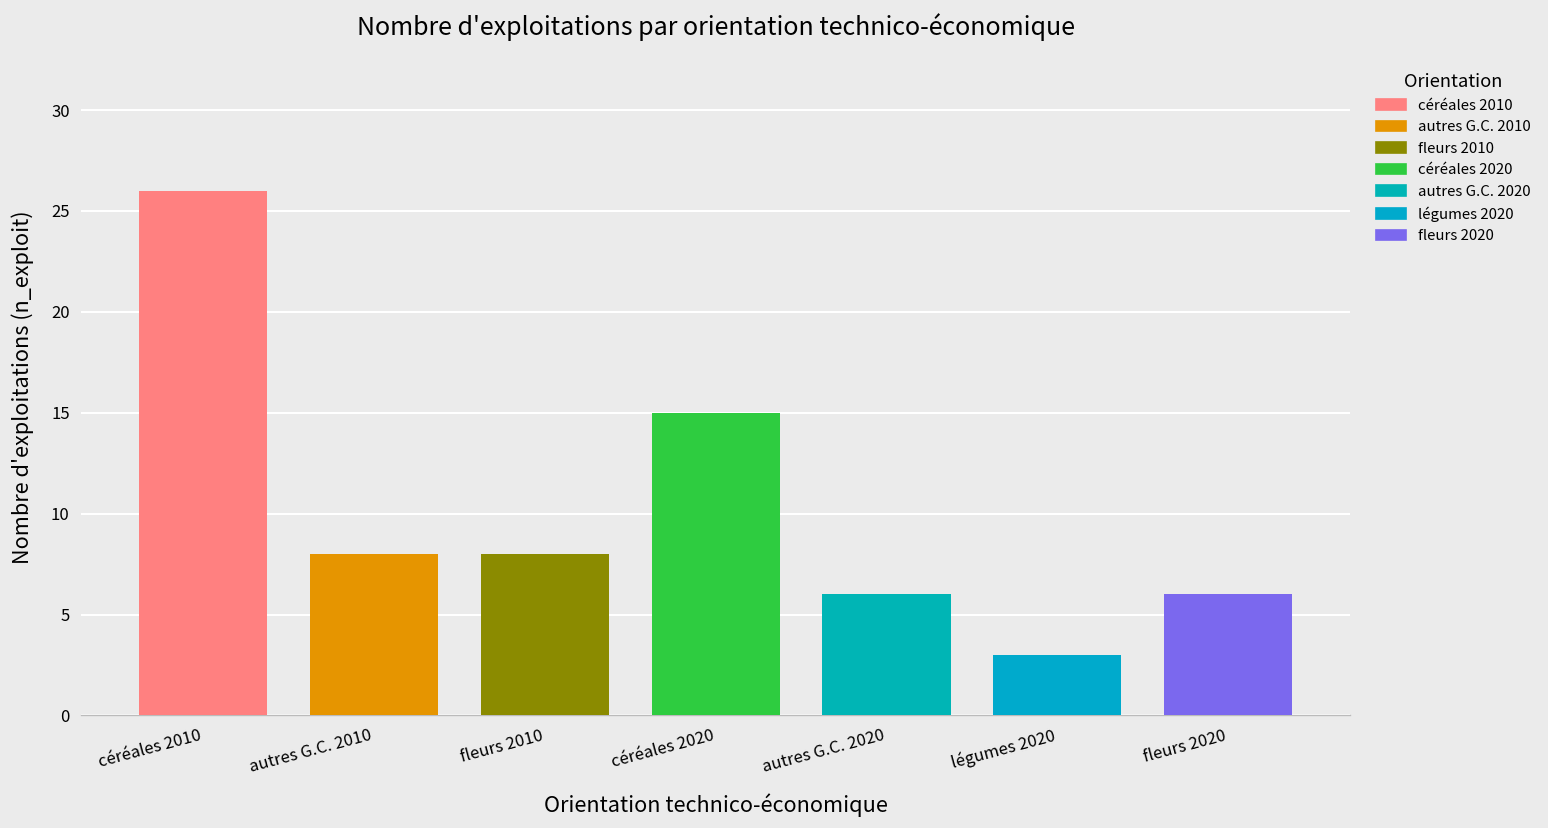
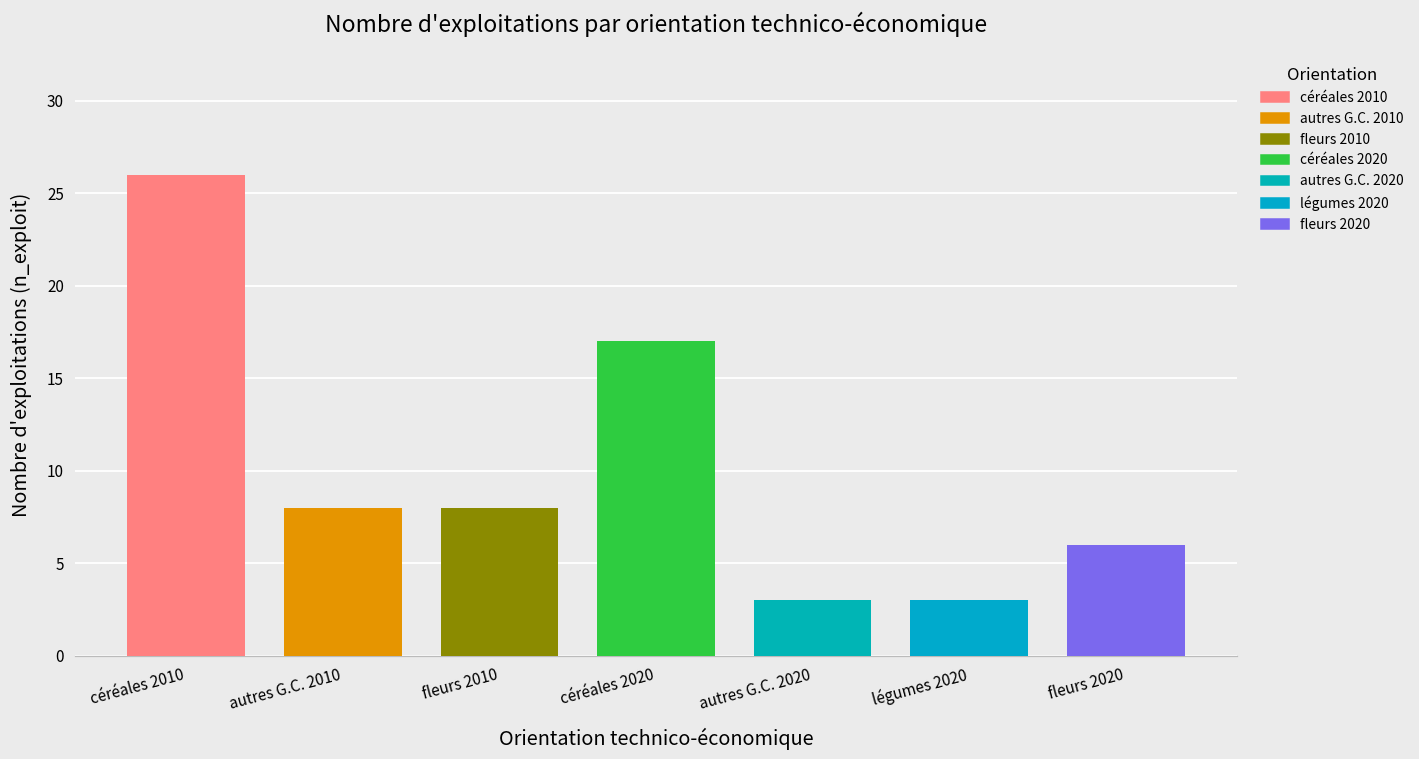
  {
    "céréales 2010": 26,
    "autres G.C. 2010": 8,
    "fleurs 2010": 8,
-   "céréales 2020": 15,
-   "autres G.C. 2020": 6,
+   "céréales 2020": 17,
+   "autres G.C. 2020": 3,
    "légumes 2020": 3,
    "fleurs 2020": 6
  }
